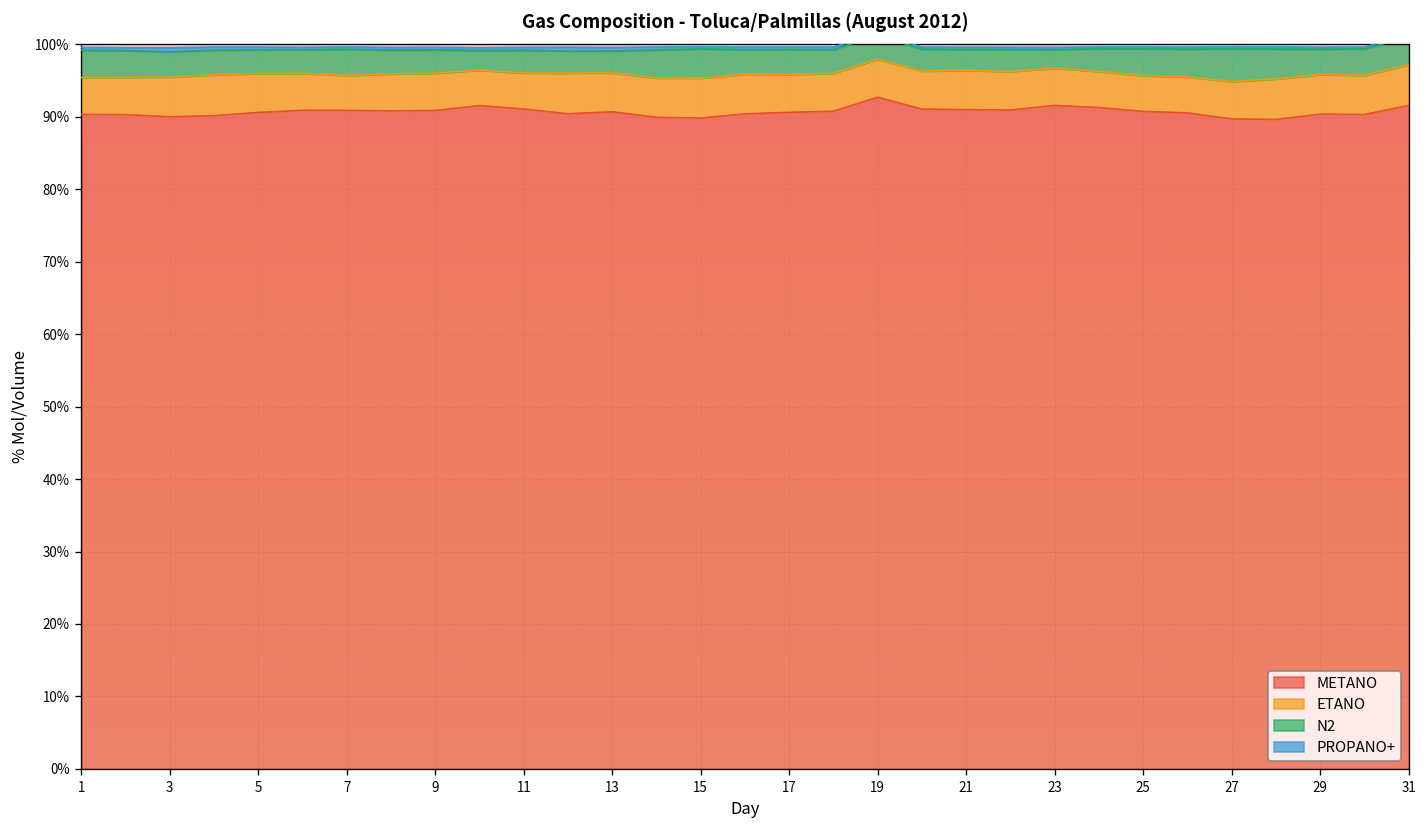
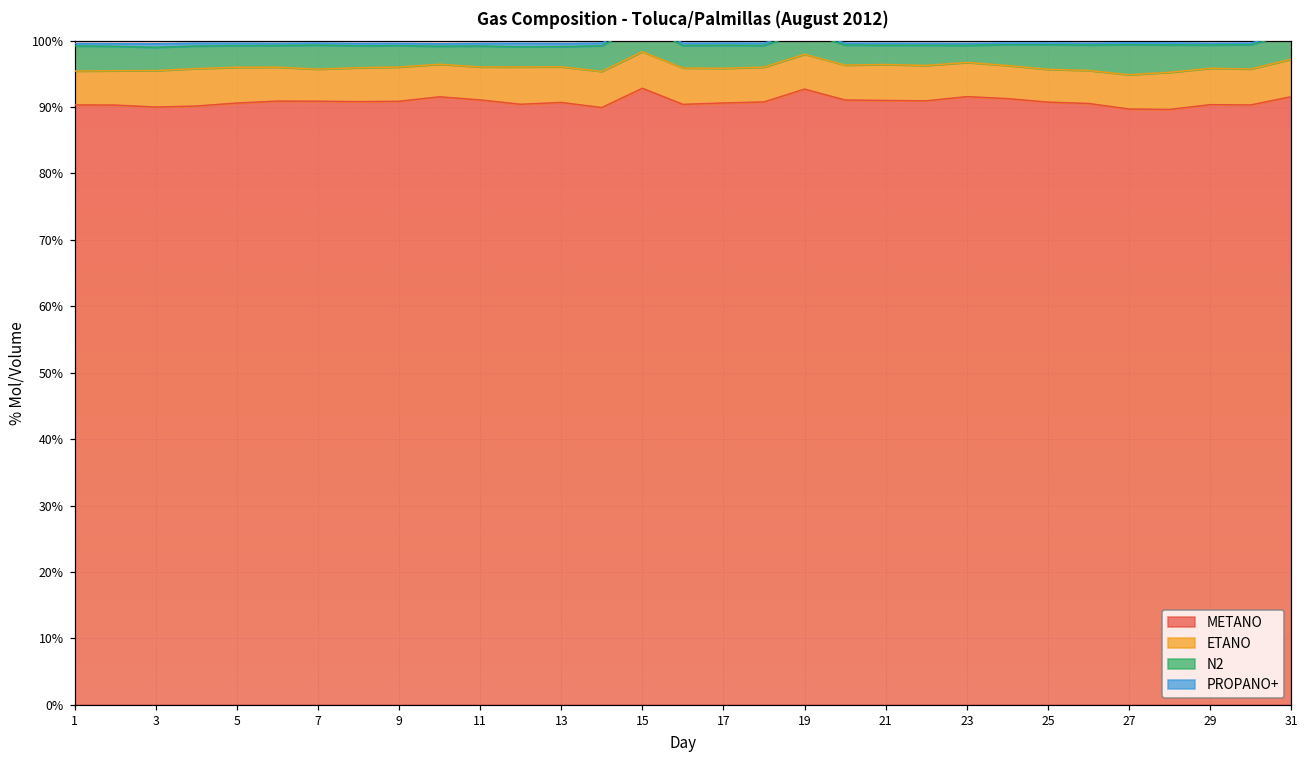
  {
    "METANO": {
      "1": "90%",
      "3": "90%",
      "5": "91%",
      "7": "91%",
      "9": "91%",
      "11": "91%",
      "13": "91%",
-     "15": "90%",
+     "15": "93%",
      "17": "91%",
      "19": "93%",
      "21": "91%",
      "23": "92%",
      "25": "91%",
      "27": "90%",
      "29": "90%",
      "31": "92%"
    },
    "ETANO": {
      "1": "5%",
      "3": "5%",
      "5": "5%",
      "7": "5%",
      "9": "5%",
      "11": "5%",
      "13": "5%",
      "15": "6%",
      "17": "5%",
      "19": "5%",
      "21": "5%",
      "23": "5%",
      "25": "5%",
      "27": "5%",
      "29": "5%",
      "31": "6%"
    },
    "N2": {
      "3": "3%",
      "13": "3%"
    },
    "PROPANO+": {
      "3": "1%",
      "13": "0%"
    }
  }
